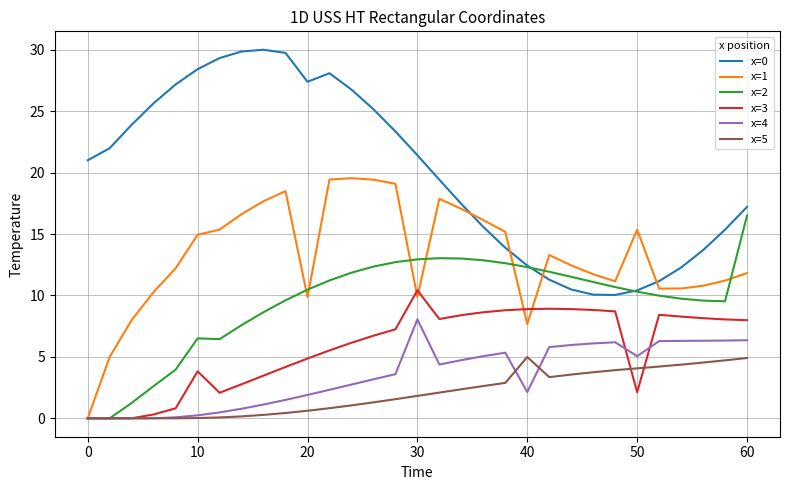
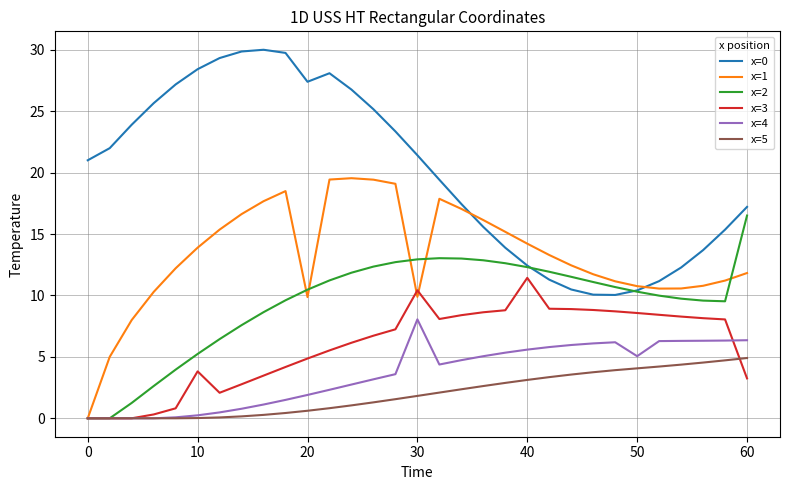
  {
    "x=0": {
      "0": 21.0,
      "10": 28.4,
      "20": 27.4,
      "30": 21.4,
      "60": 17.2
    },
    "x=1": {
-     "10": 14.9,
+     "10": 13.9,
      "20": 9.9,
      "30": 9.9,
-     "40": 7.7,
-     "50": 15.4,
+     "40": 14.2,
+     "50": 10.8,
      "60": 11.8
    },
    "x=2": {
-     "10": 6.5,
+     "10": 5.2,
      "20": 10.5,
      "30": 12.9,
      "60": 16.5
    },
    "x=3": {
      "10": 3.8,
      "20": 4.9,
      "30": 10.4,
-     "40": 8.9,
-     "50": 2.1,
-     "60": 8.0
+     "40": 11.4,
+     "50": 8.6,
+     "60": 3.2
    },
    "x=4": {
      "10": 0.2,
      "20": 1.9,
      "30": 8.1,
-     "40": 2.1,
+     "40": 5.6,
      "50": 5.1,
      "60": 6.4
    },
    "x=5": {
      "10": 0.0,
      "20": 0.6,
      "30": 1.8,
-     "40": 5.0,
+     "40": 3.1,
      "50": 4.1,
      "60": 4.9
    }
  }
